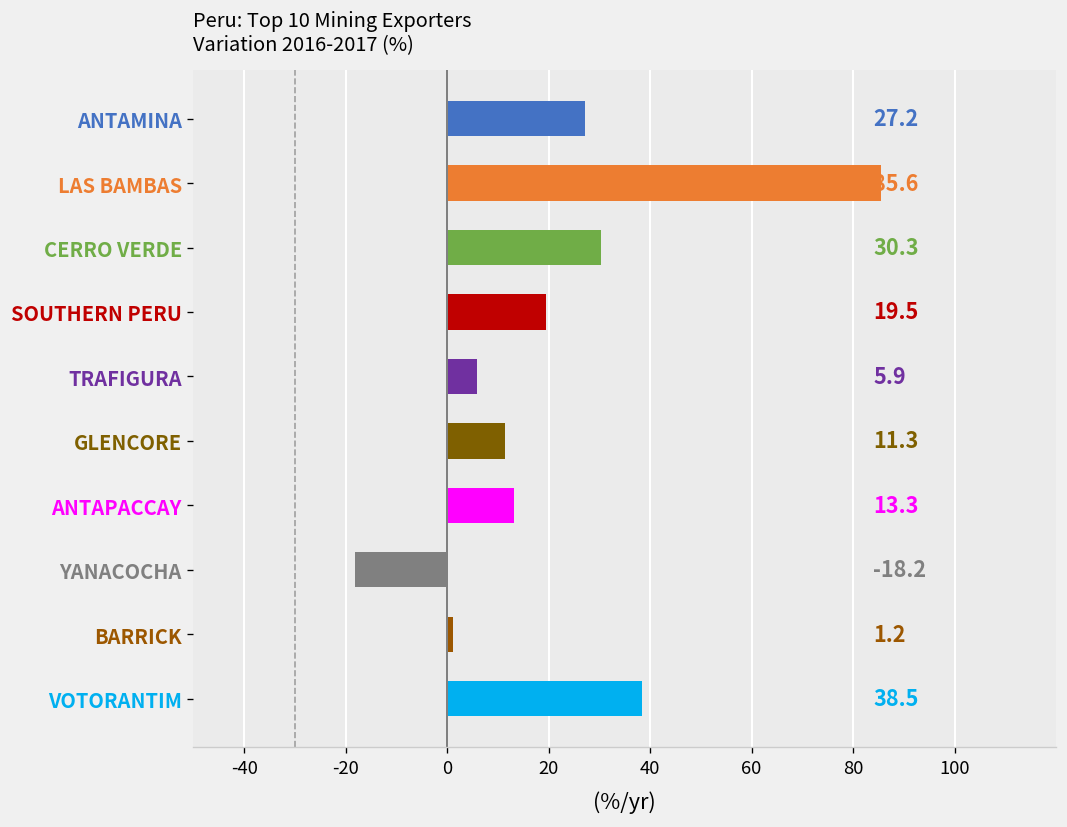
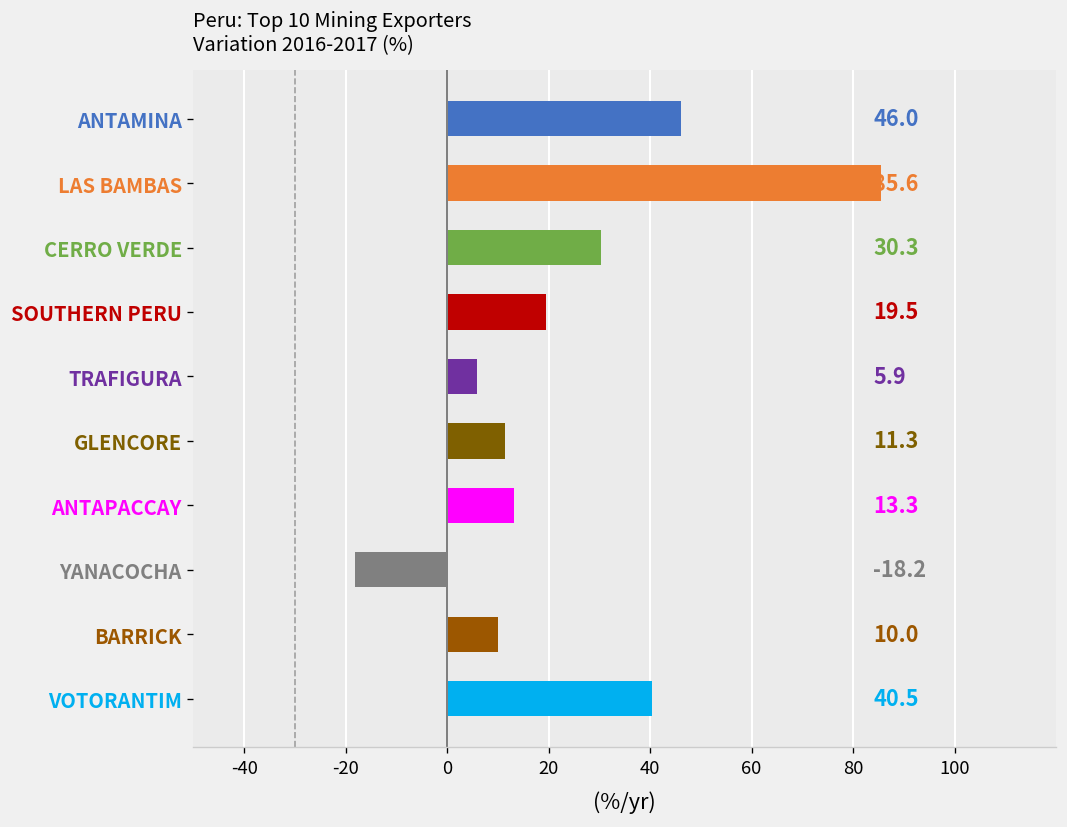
  {
-   "ANTAMINA": 27.2,
-   "BARRICK": 1.2,
-   "VOTORANTIM": 38.5
+   "ANTAMINA": 46.0,
+   "BARRICK": 10.0,
+   "VOTORANTIM": 40.5
  }
